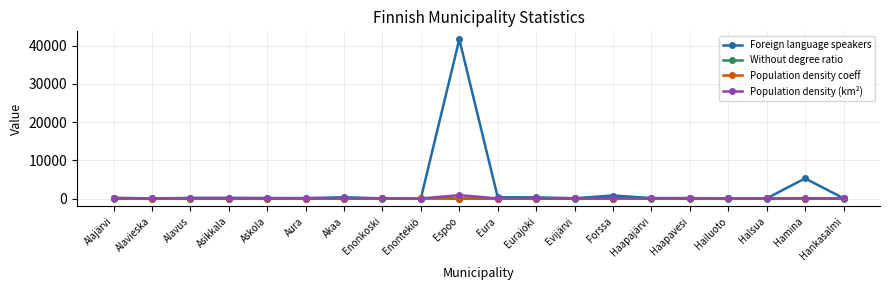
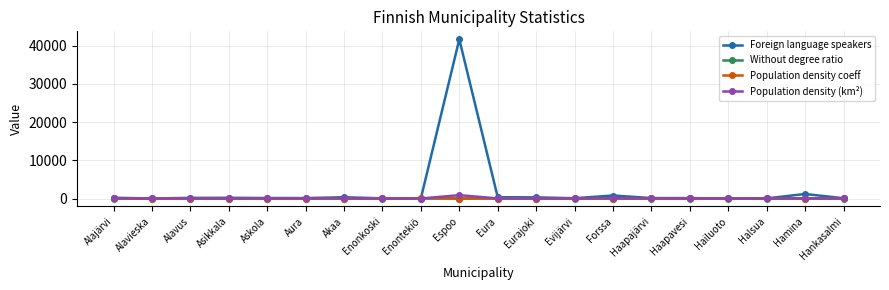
  {
    "Foreign language speakers": {
      "Espoo": 42000,
      "Forssa": 1000,
-     "Hamina": 5000
+     "Hamina": 1000
    },
    "Population density coeff": {
      "Espoo": 0
    },
    "Population density (km²)": {
      "Espoo": 1000
    }
  }
